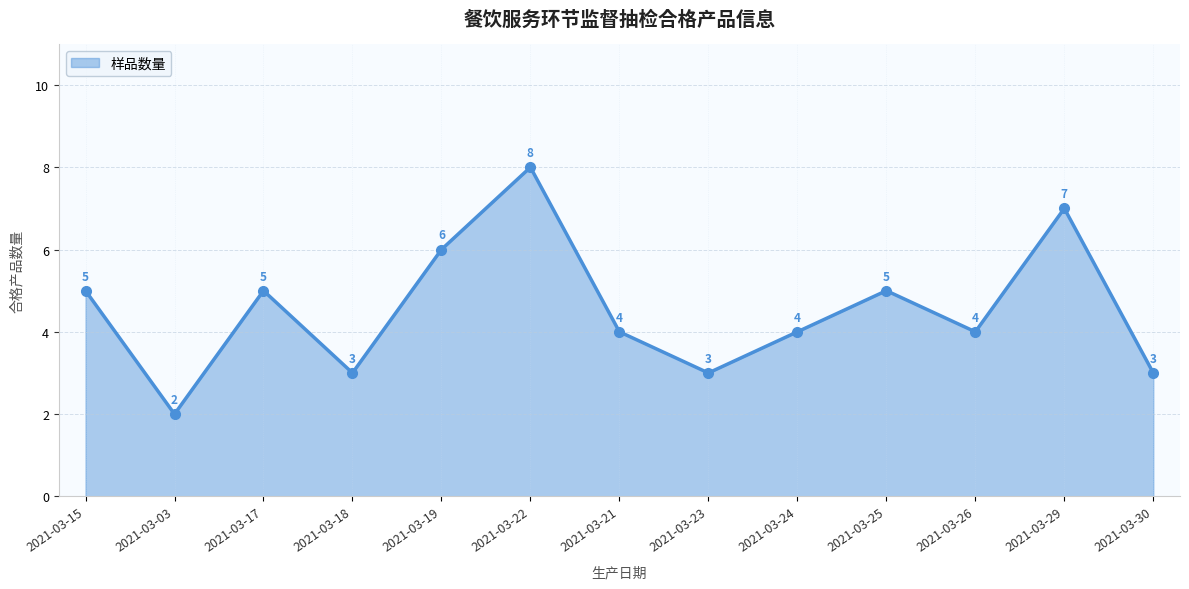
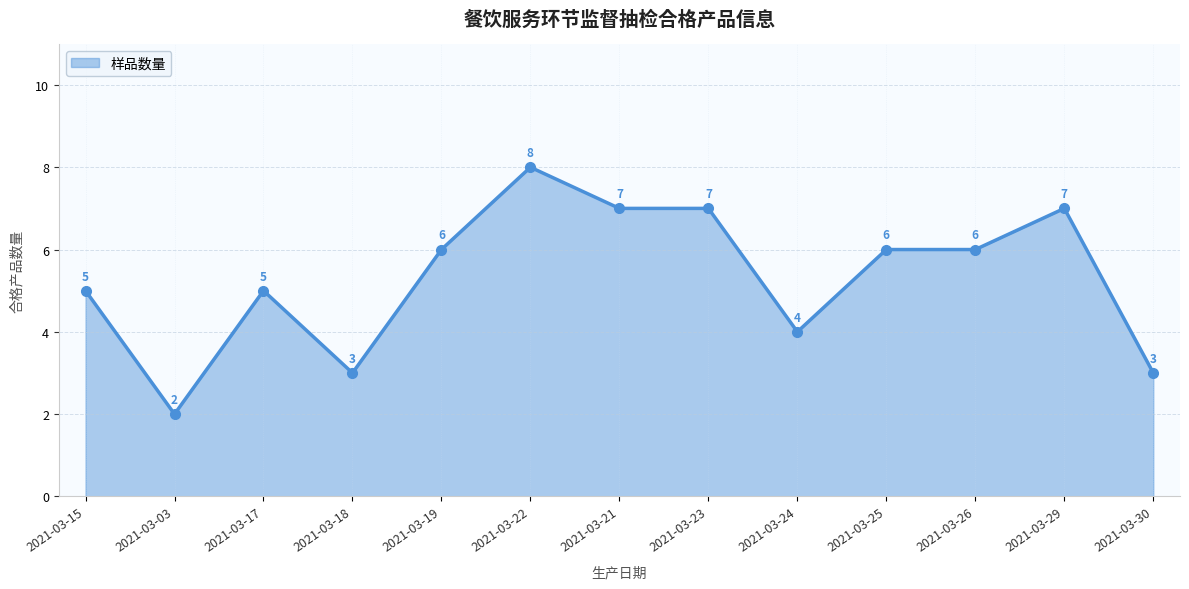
  {
    "2021-03-15": 5,
    "2021-03-03": 2,
    "2021-03-17": 5,
    "2021-03-18": 3,
    "2021-03-19": 6,
    "2021-03-22": 8,
-   "2021-03-21": 4,
-   "2021-03-23": 3,
+   "2021-03-21": 7,
+   "2021-03-23": 7,
    "2021-03-24": 4,
-   "2021-03-25": 5,
-   "2021-03-26": 4,
+   "2021-03-25": 6,
+   "2021-03-26": 6,
    "2021-03-29": 7,
    "2021-03-30": 3
  }
